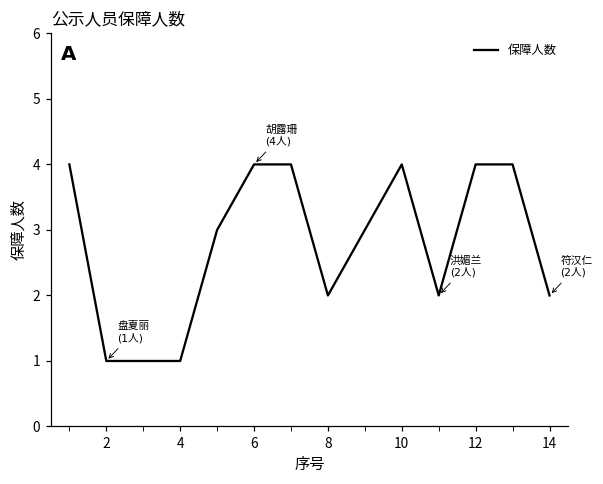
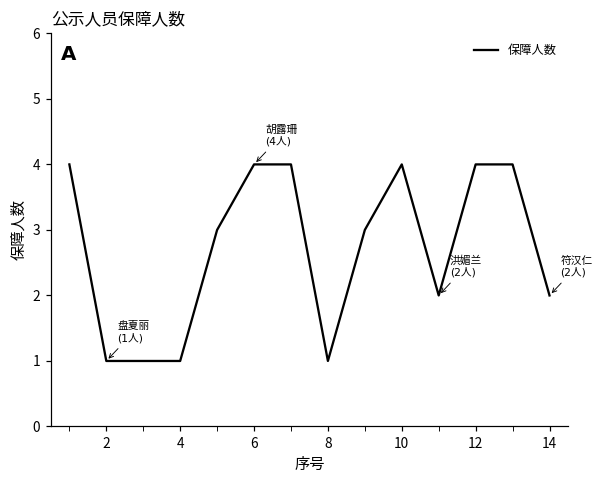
  {
    "4": 1,
-   "8": 2,
+   "8": 1,
    "10": 4,
    "12": 4
  }
